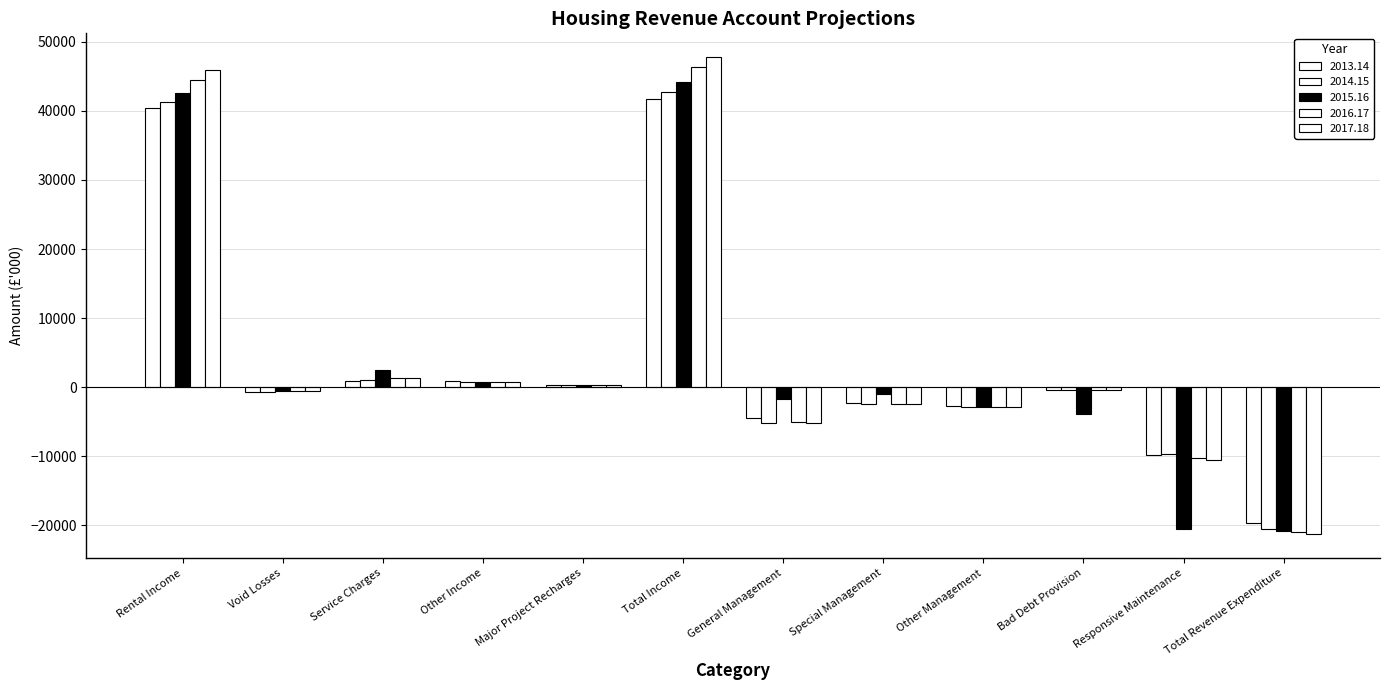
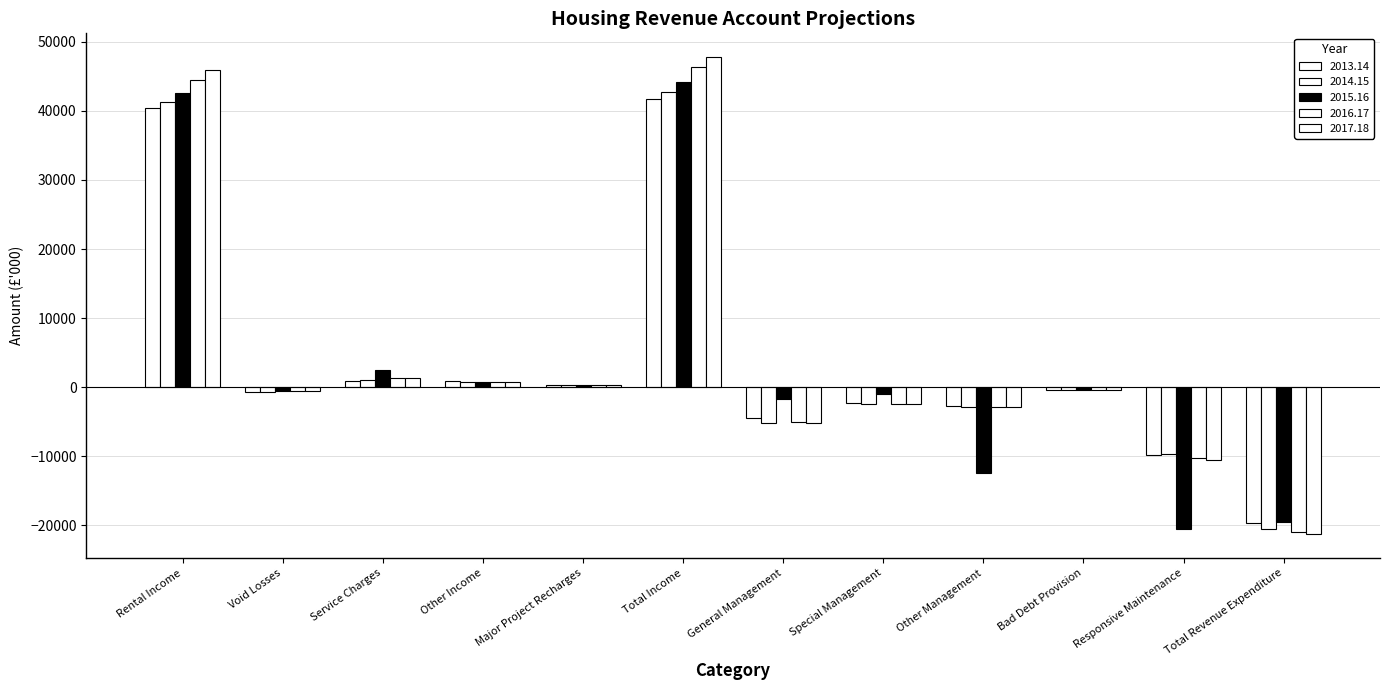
  {
    "2015.16": {
      "Rental Income": 43000,
      "Void Losses": -1000,
      "Service Charges": 3000,
      "Other Income": 1000,
      "Total Income": 44000,
      "General Management": -2000,
      "Special Management": -1000,
-     "Other Management": -3000,
-     "Bad Debt Provision": -4000,
+     "Other Management": -12000,
+     "Bad Debt Provision": 0,
      "Responsive Maintenance": -21000,
-     "Total Revenue Expenditure": -21000
+     "Total Revenue Expenditure": -19000
    }
  }
